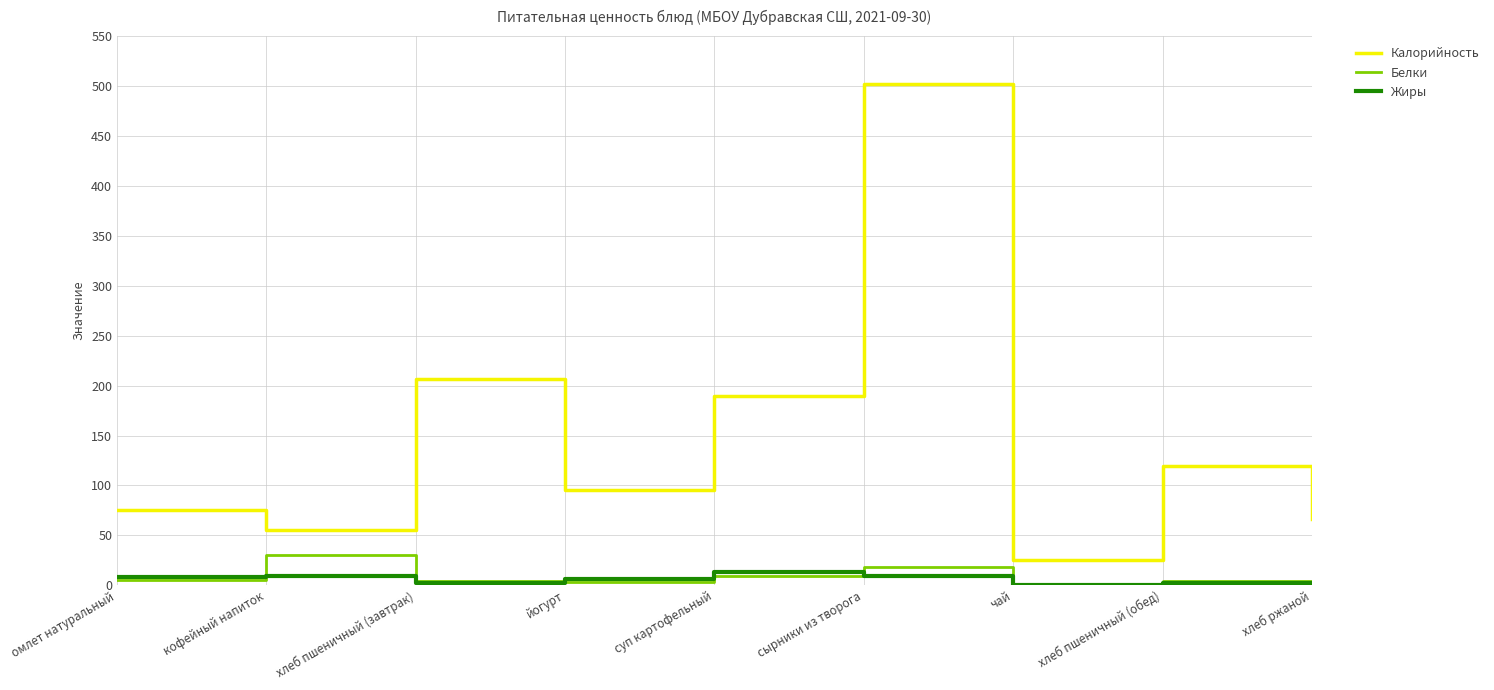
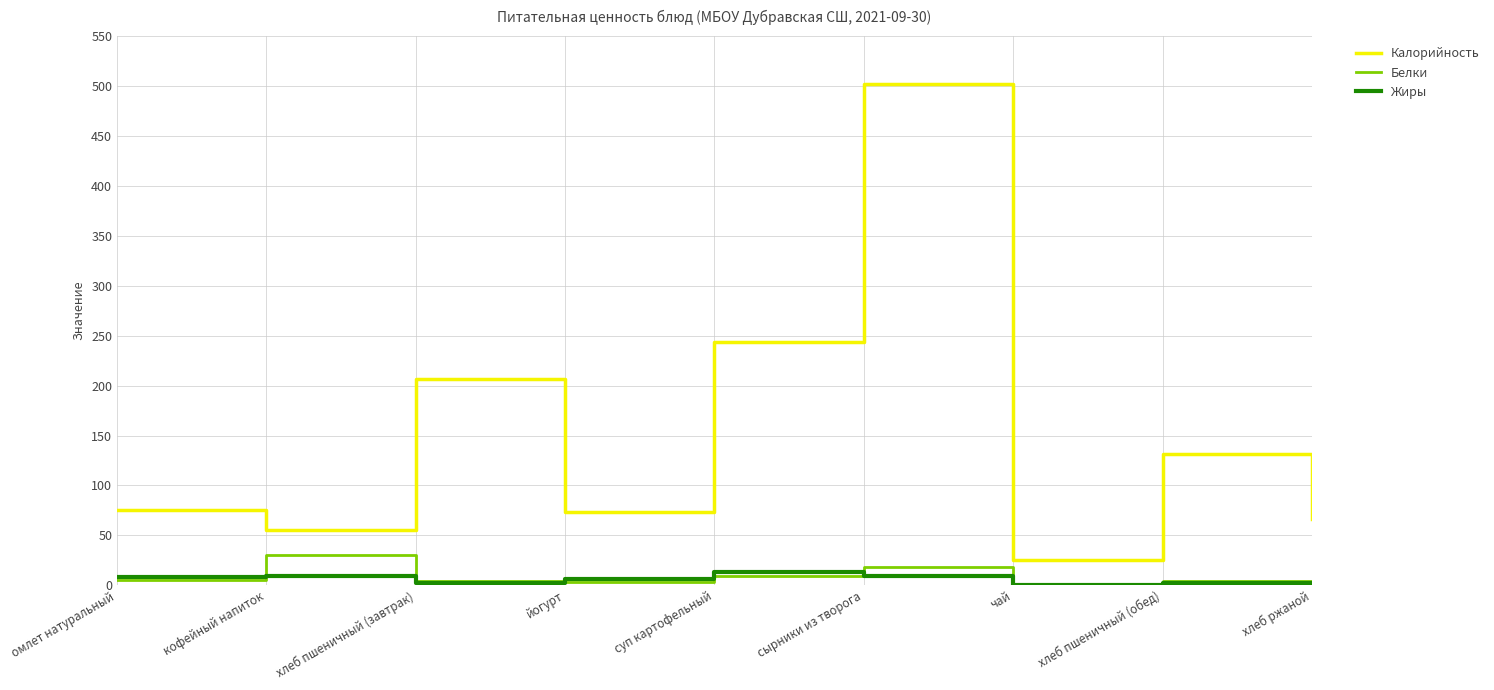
  {
    "Калорийность": {
      "омлет натуральный": 80,
      "кофейный напиток": 60,
      "хлеб пшеничный (завтрак)": 210,
-     "йогурт": 100,
-     "суп картофельный": 190,
+     "йогурт": 70,
+     "суп картофельный": 240,
      "сырники из творога": 500,
      "чай": 30,
-     "хлеб пшеничный (обед)": 120,
+     "хлеб пшеничный (обед)": 130,
      "хлеб ржаной": 70
    },
    "Белки": {
      "омлет натуральный": 10,
      "кофейный напиток": 30,
      "йогурт": 0,
      "суп картофельный": 10,
      "сырники из творога": 20
    },
    "Жиры": {
      "омлет натуральный": 10,
      "кофейный напиток": 10,
      "йогурт": 10,
      "суп картофельный": 10,
      "сырники из творога": 10
    }
  }
